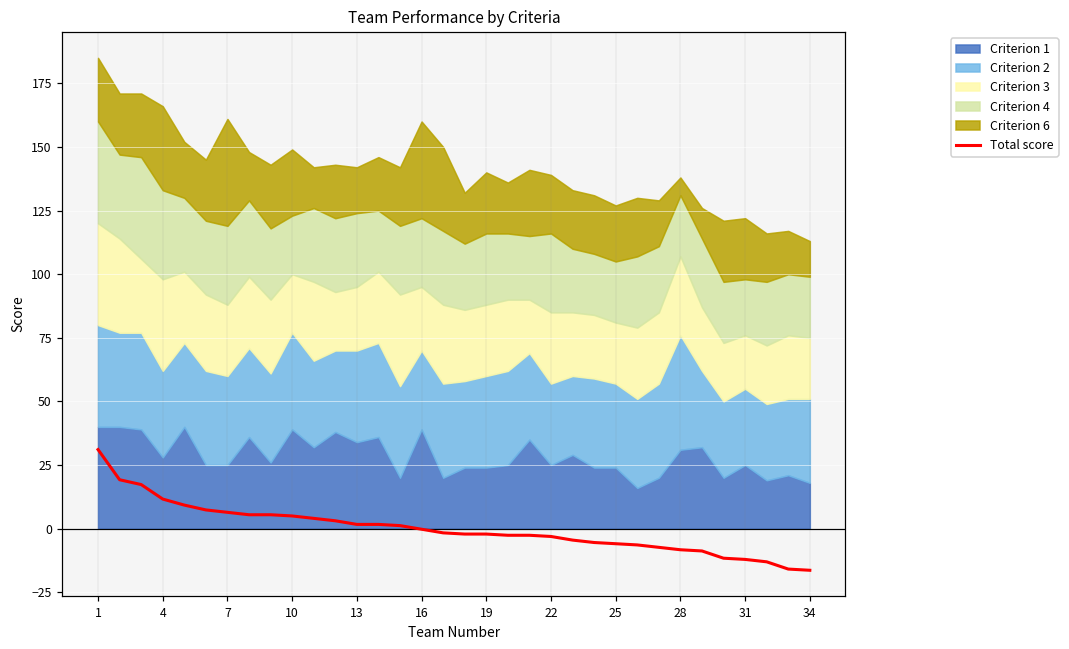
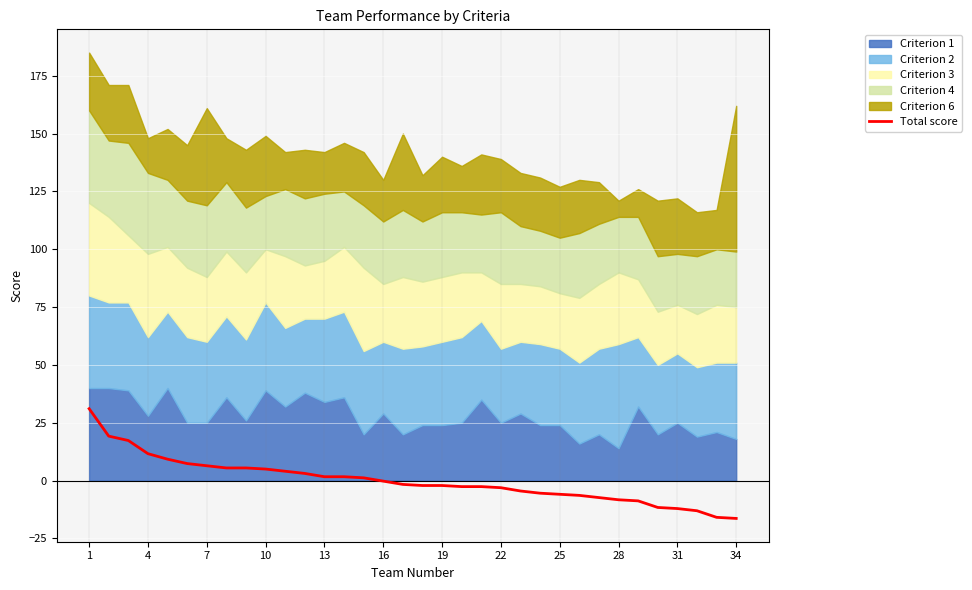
  {
    "Total score": {
      "1": 31,
      "4": 12,
      "7": 6,
      "10": 5,
      "13": 2,
      "16": 0,
      "19": -2,
      "22": -3,
      "25": -6,
      "28": -8,
      "31": -12,
      "34": -16
    },
    "Criterion 1": {
      "1": 40,
      "4": 28,
      "7": 25,
      "10": 39,
      "13": 34,
-     "16": 39,
+     "16": 29,
      "19": 24,
      "22": 25,
      "25": 24,
-     "28": 31,
+     "28": 14,
      "31": 25,
      "34": 18
    },
    "Criterion 2": {
      "1": 40,
      "4": 34,
      "7": 35,
      "10": 38,
      "13": 36,
      "16": 31,
      "19": 36,
      "22": 32,
      "25": 33,
      "28": 45,
      "31": 30,
      "34": 33
    },
    "Criterion 6": {
      "1": 25,
-     "4": 33,
+     "4": 15,
      "7": 42,
      "10": 26,
      "13": 18,
-     "16": 38,
+     "16": 18,
      "19": 24,
      "22": 23,
      "25": 22,
      "28": 7,
      "31": 24,
-     "34": 14
+     "34": 63
    }
  }
